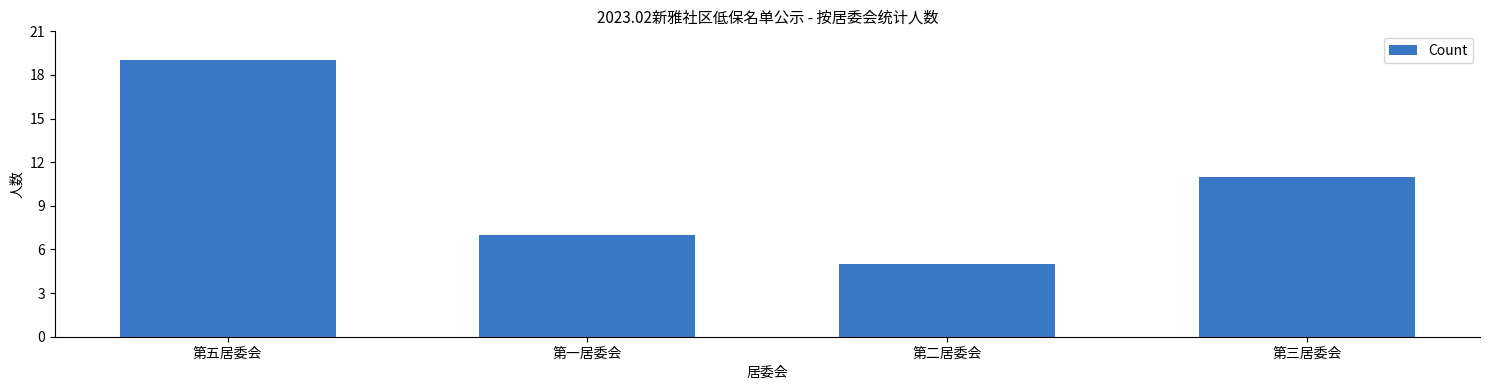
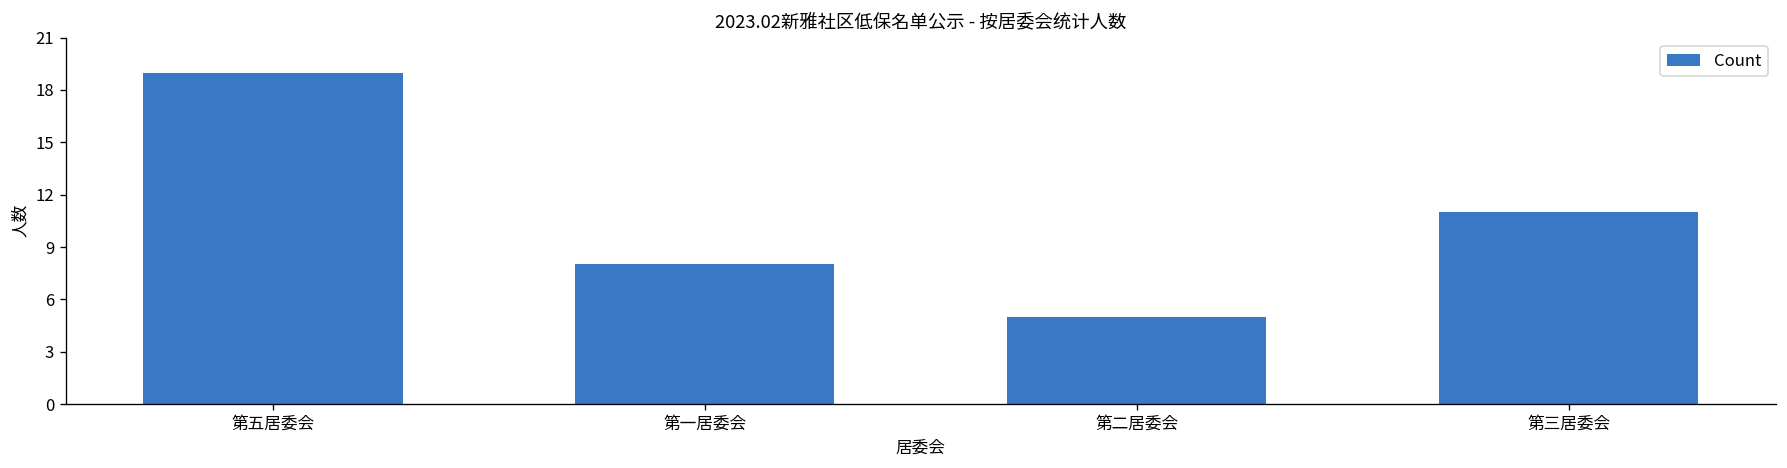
  {
    "第五居委会": 19,
-   "第一居委会": 7,
+   "第一居委会": 8,
    "第二居委会": 5,
    "第三居委会": 11
  }
